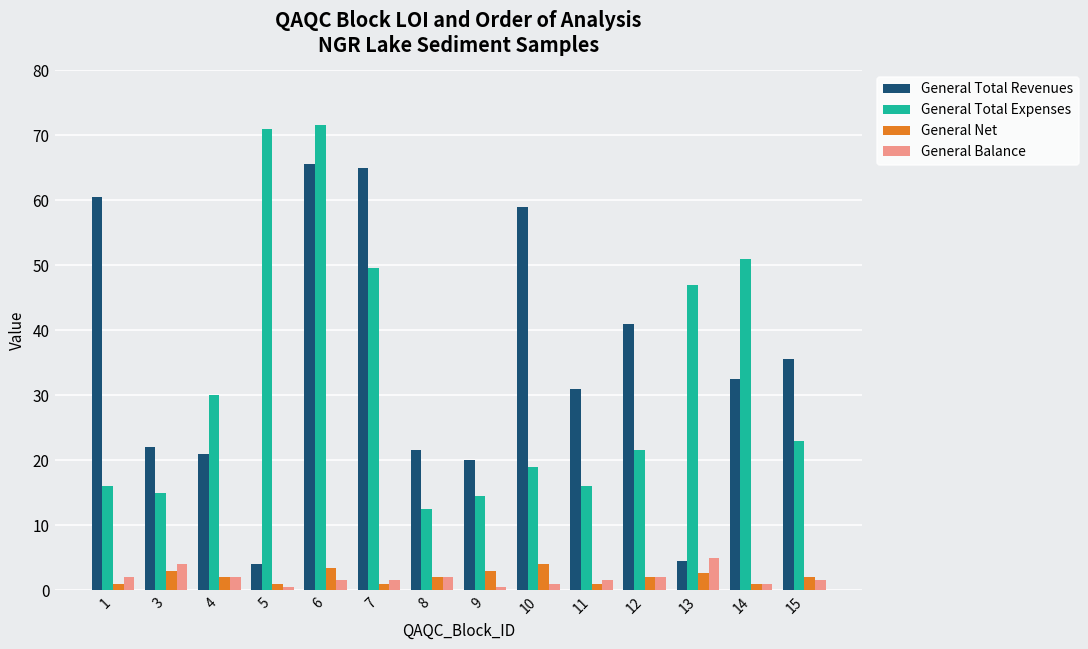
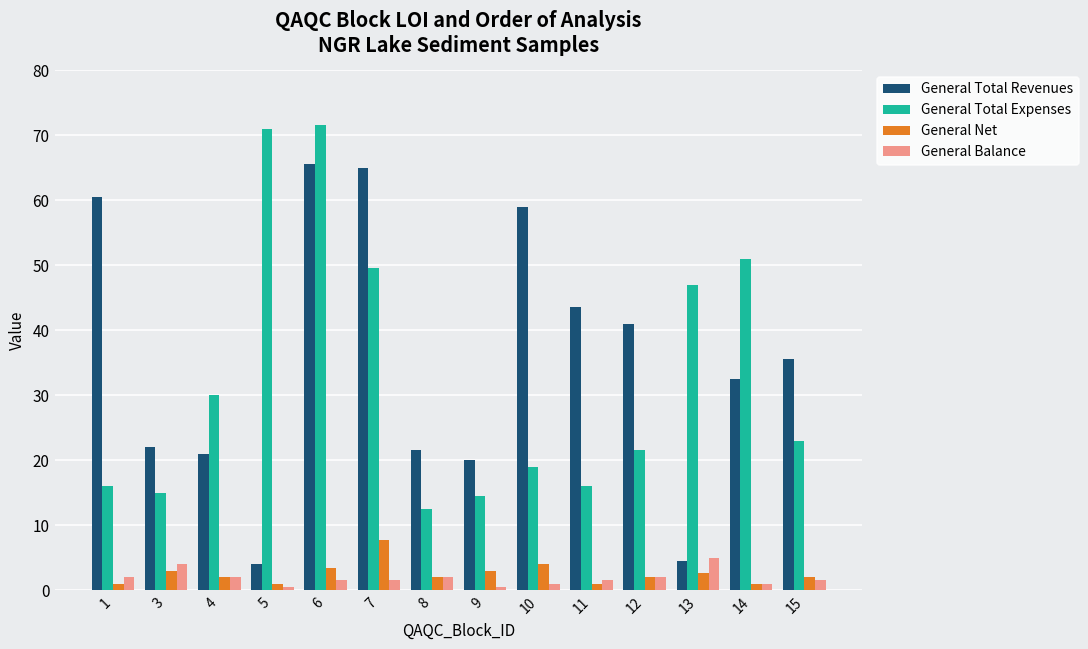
  {
    "General Total Revenues": {
      "1": 61,
      "3": 22,
      "4": 21,
      "5": 4,
      "6": 66,
      "7": 65,
      "8": 22,
      "9": 20,
      "10": 59,
-     "11": 31,
+     "11": 44,
      "12": 41,
      "13": 5,
      "14": 33,
      "15": 36
    },
    "General Total Expenses": {
      "1": 16,
      "3": 15,
      "4": 30,
      "5": 71,
      "6": 72,
      "7": 50,
      "8": 13,
      "9": 15,
      "10": 19,
      "11": 16,
      "12": 22,
      "13": 47,
      "14": 51,
      "15": 23
    },
    "General Net": {
      "1": 1,
      "3": 3,
      "4": 2,
      "5": 1,
      "6": 3,
-     "7": 1,
+     "7": 8,
      "8": 2,
      "9": 3,
      "10": 4,
      "11": 1,
      "12": 2,
      "13": 3,
      "14": 1,
      "15": 2
    },
    "General Balance": {
      "1": 2,
      "3": 4,
      "4": 2,
      "5": 1,
      "6": 2,
      "7": 2,
      "8": 2,
      "9": 1,
      "10": 1,
      "11": 2,
      "12": 2,
      "13": 5,
      "14": 1,
      "15": 2
    }
  }
